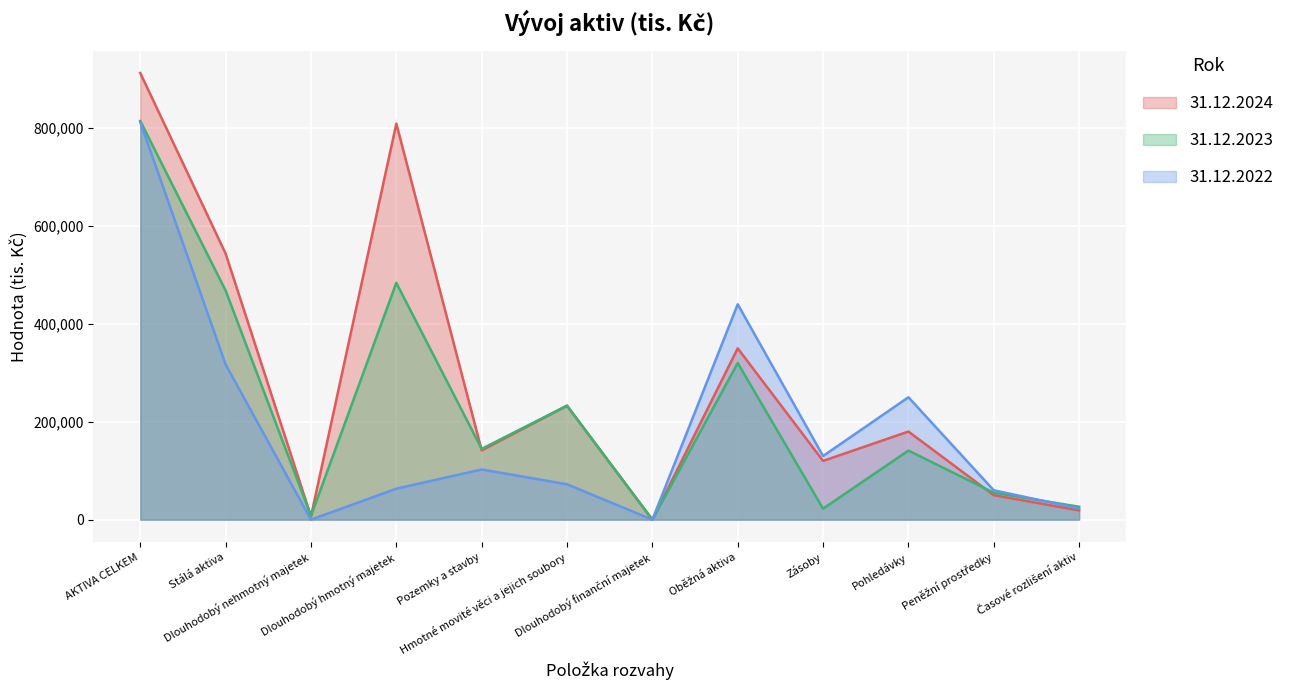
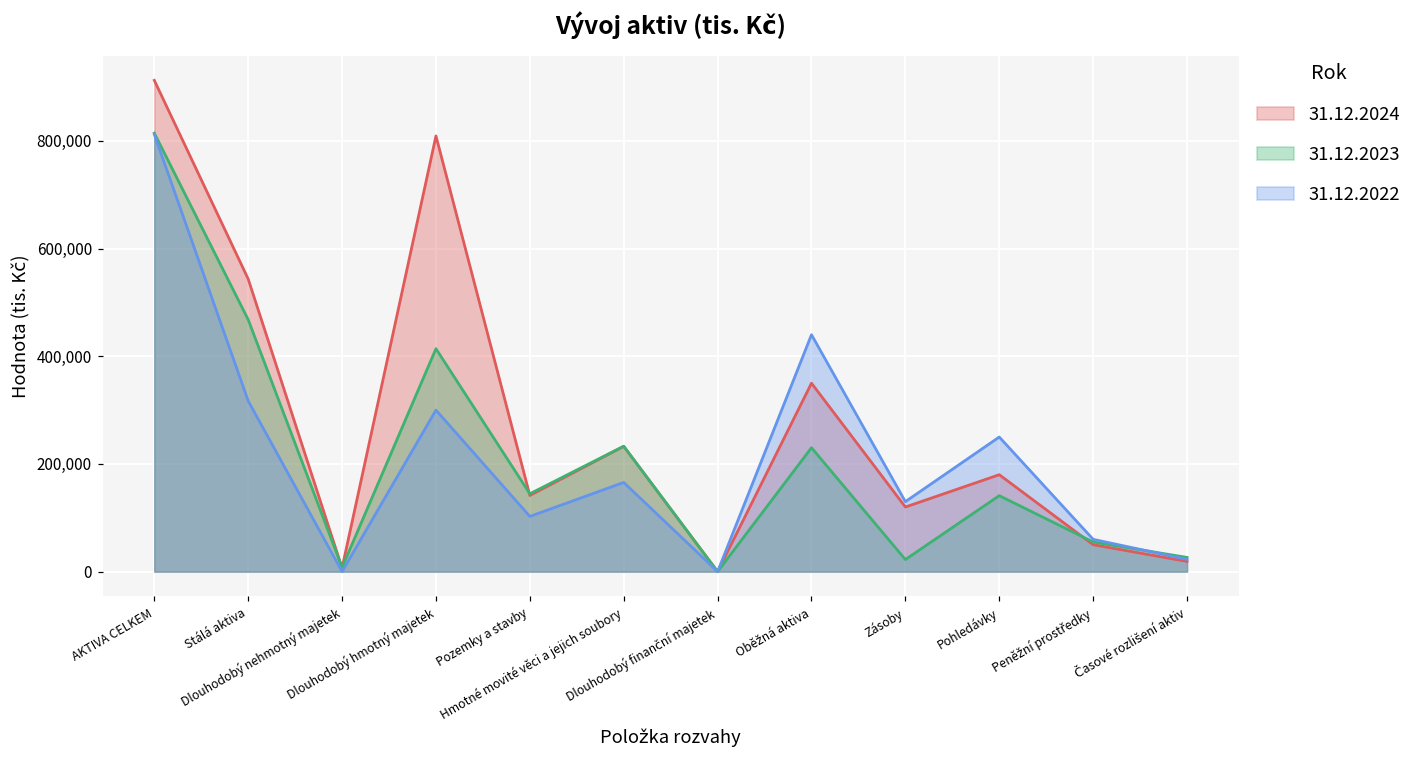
  {
    "31.12.2024": {
      "AKTIVA CELKEM": "910,000",
      "Stálá aktiva": "540,000",
      "Dlouhodobý hmotný majetek": "810,000",
      "Oběžná aktiva": "350,000",
      "Zásoby": "120,000",
      "Pohledávky": "180,000"
    },
    "31.12.2023": {
      "Stálá aktiva": "470,000",
-     "Dlouhodobý hmotný majetek": "480,000",
-     "Oběžná aktiva": "320,000",
+     "Dlouhodobý hmotný majetek": "410,000",
+     "Oběžná aktiva": "230,000",
      "Zásoby": "20,000",
      "Pohledávky": "140,000"
    },
    "31.12.2022": {
      "Stálá aktiva": "320,000",
      "Dlouhodobý nehmotný majetek": "0",
-     "Dlouhodobý hmotný majetek": "60,000",
+     "Dlouhodobý hmotný majetek": "300,000",
      "Pozemky a stavby": "100,000",
-     "Hmotné movité věci a jejich soubory": "70,000",
+     "Hmotné movité věci a jejich soubory": "170,000",
      "Oběžná aktiva": "440,000",
      "Zásoby": "130,000",
      "Pohledávky": "250,000"
    }
  }
